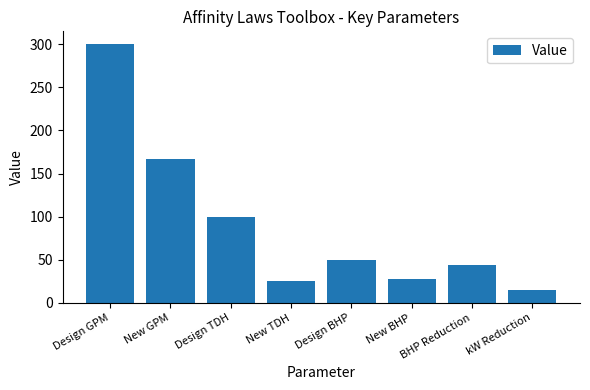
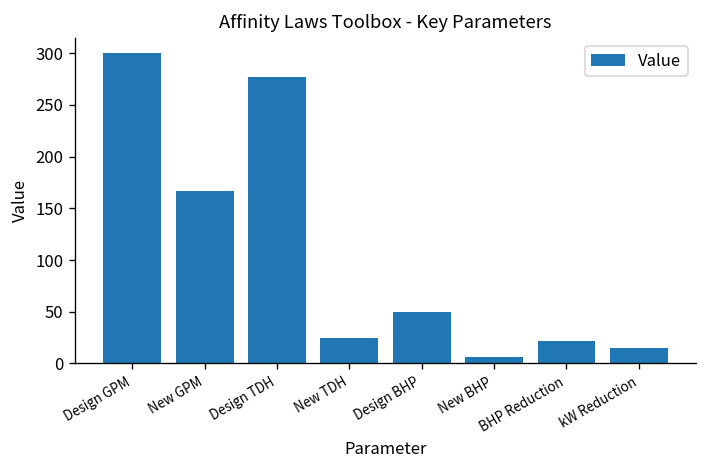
  {
    "Design GPM": 300,
    "New GPM": 170,
-   "Design TDH": 100,
+   "Design TDH": 280,
    "New TDH": 30,
    "Design BHP": 50,
-   "New BHP": 30,
-   "BHP Reduction": 40,
+   "New BHP": 10,
+   "BHP Reduction": 20,
    "kW Reduction": 20
  }
